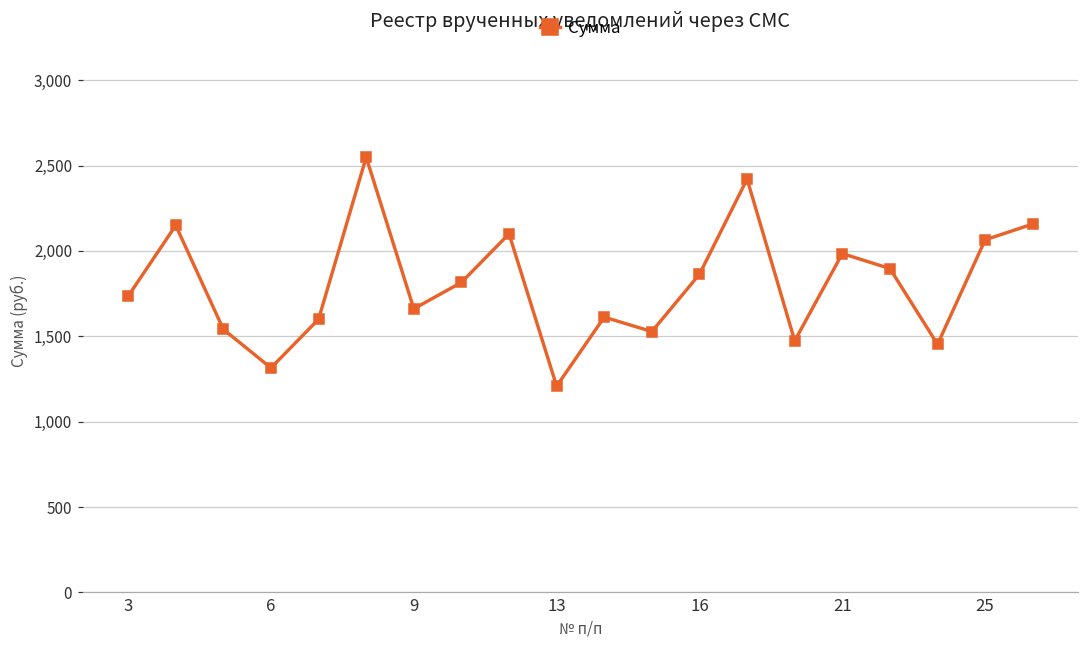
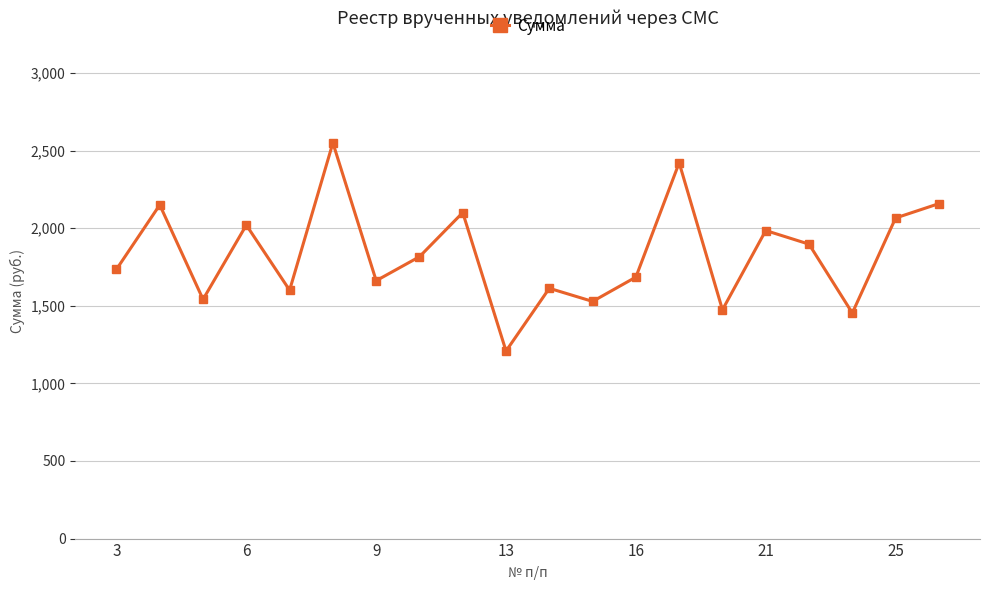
  {
    "3": "1,730",
-   "6": "1,310",
+   "6": "2,020",
    "9": "1,660",
    "13": "1,210",
-   "16": "1,860",
+   "16": "1,680",
    "21": "1,980",
    "25": "2,070"
  }
